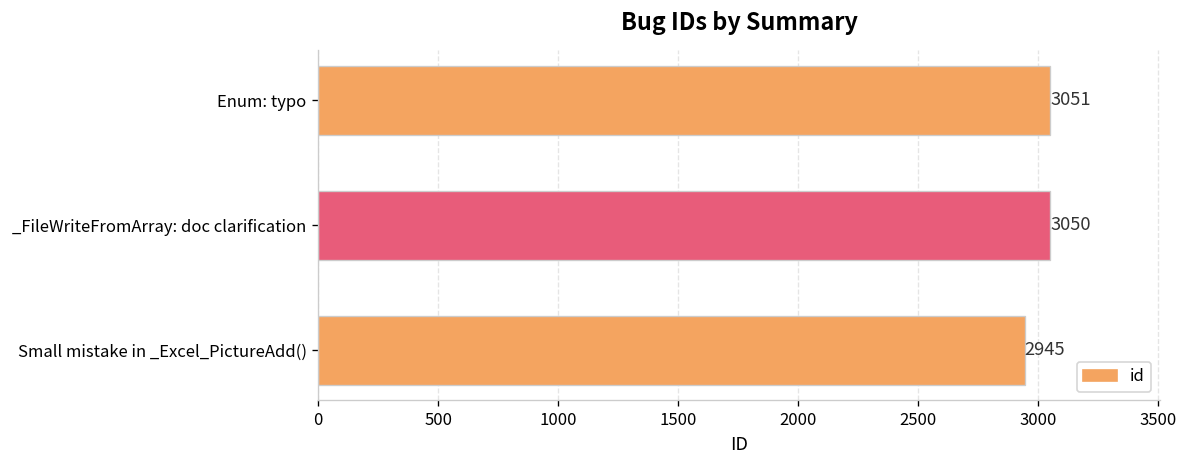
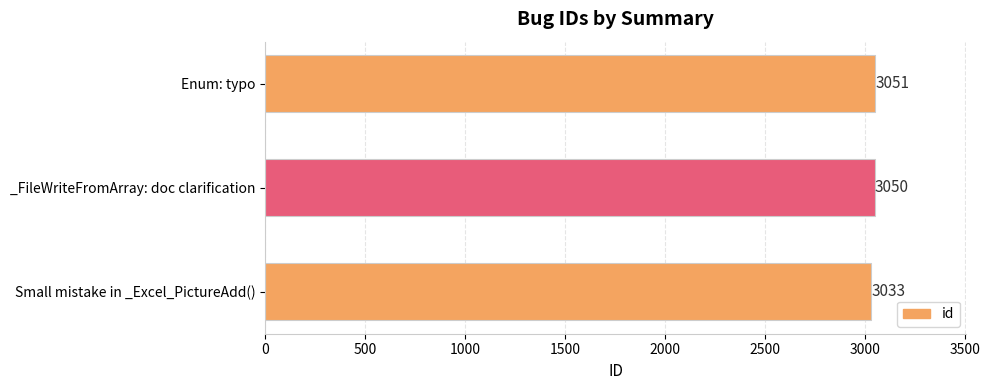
  {
    "Enum: typo": 3051,
    "_FileWriteFromArray: doc clarification": 3050,
-   "Small mistake in _Excel_PictureAdd()": 2945
+   "Small mistake in _Excel_PictureAdd()": 3033
  }
